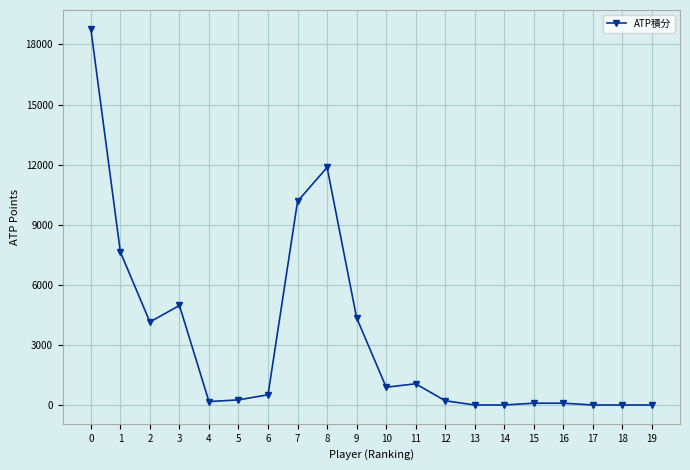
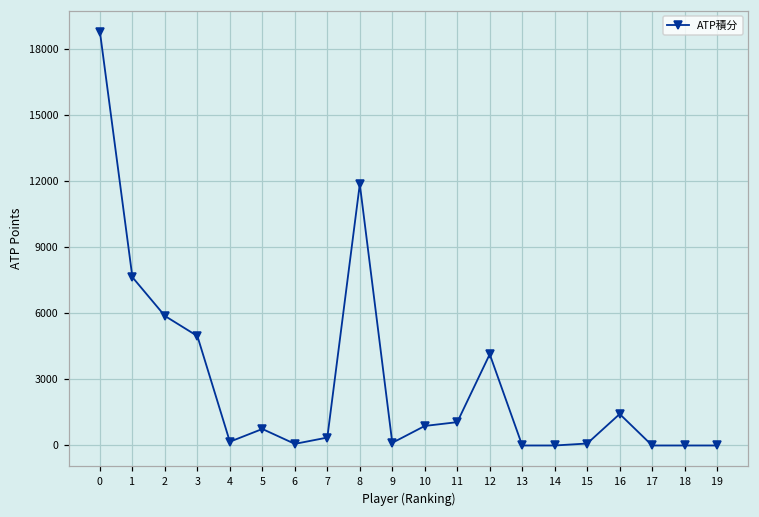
  {
    "0": 18800,
    "1": 7600,
-   "2": 4100,
+   "2": 5900,
    "3": 5000,
    "4": 200,
-   "5": 300,
-   "6": 500,
-   "7": 10200,
+   "5": 800,
+   "6": 100,
+   "7": 400,
    "8": 11900,
-   "9": 4400,
+   "9": 100,
    "10": 900,
    "11": 1100,
-   "12": 200,
+   "12": 4100,
    "13": 0,
    "14": 0,
    "15": 100,
-   "16": 100,
+   "16": 1400,
    "17": 0,
    "18": 0,
    "19": 0
  }
